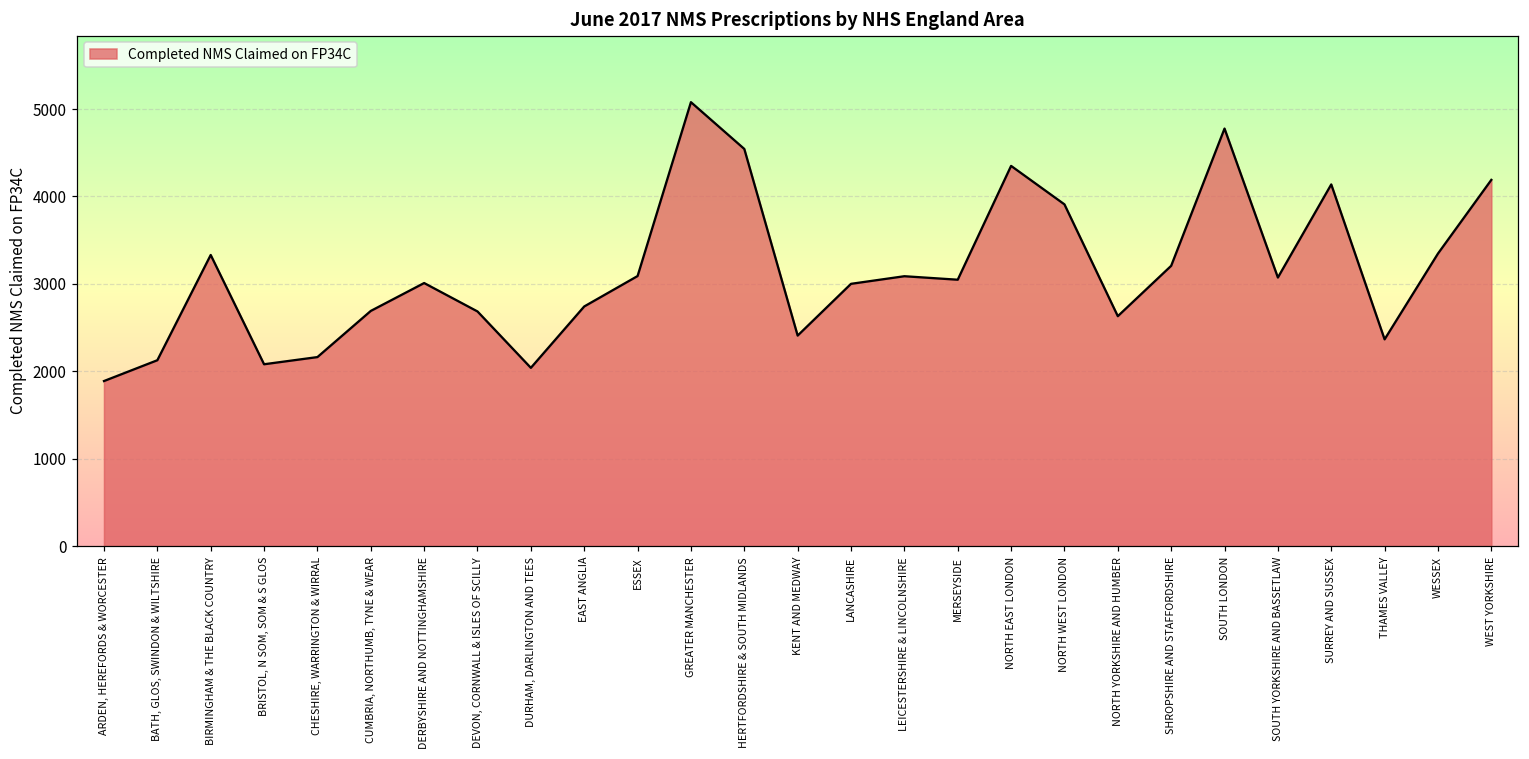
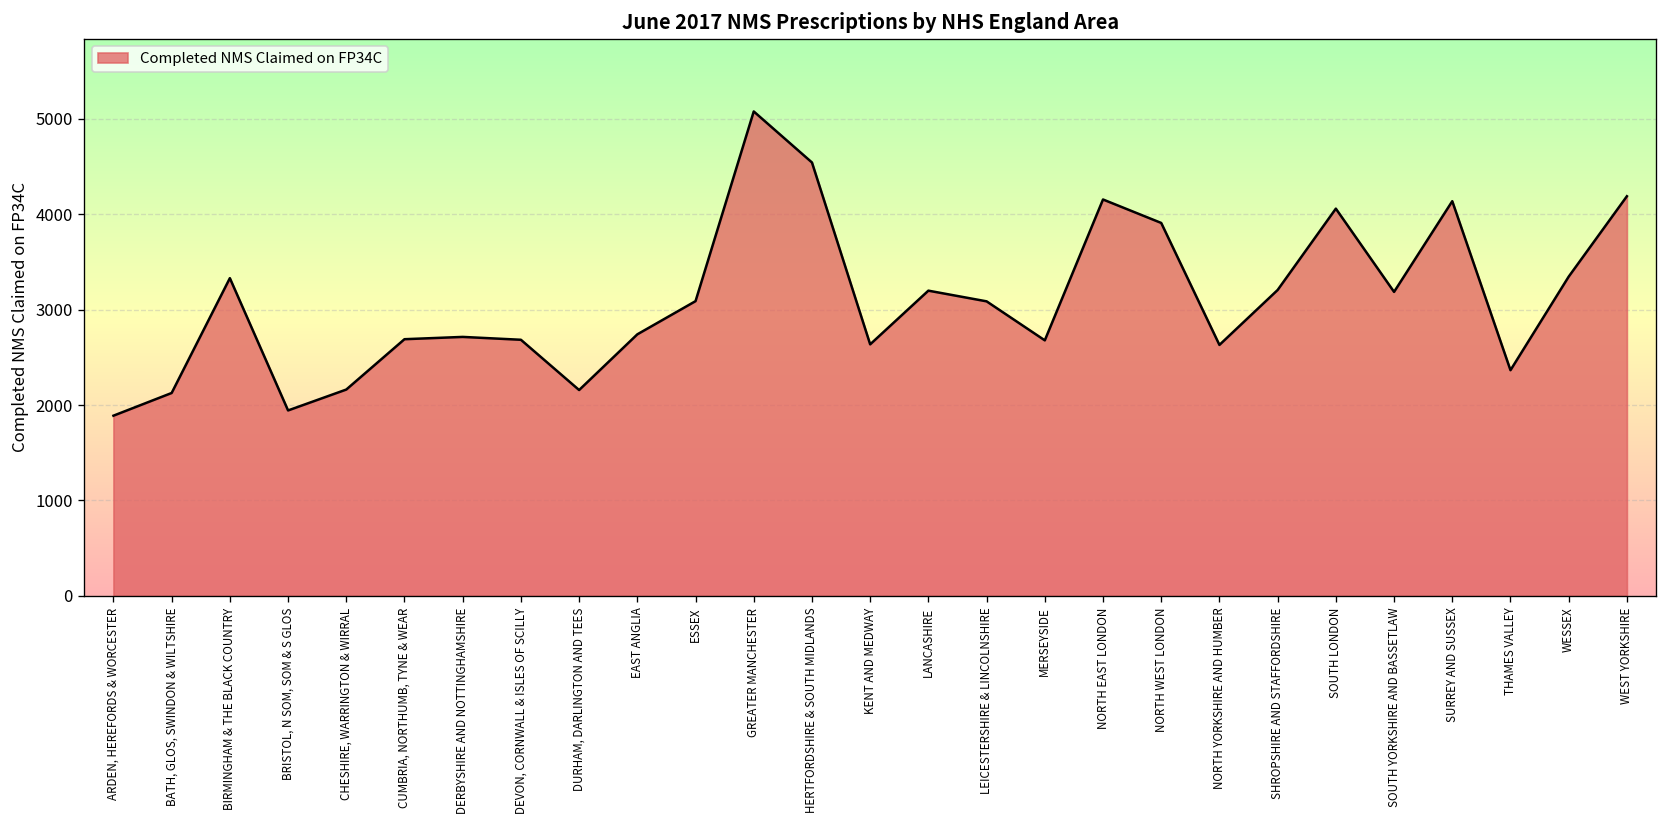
  {
    "ARDEN, HEREFORDS & WORCESTER": 1900,
    "BATH, GLOS, SWINDON & WILTSHIRE": 2100,
    "BIRMINGHAM & THE BLACK COUNTRY": 3300,
-   "BRISTOL, N SOM, SOM & S GLOS": 2100,
+   "BRISTOL, N SOM, SOM & S GLOS": 1900,
    "CHESHIRE, WARRINGTON & WIRRAL": 2200,
    "CUMBRIA, NORTHUMB, TYNE & WEAR": 2700,
-   "DERBYSHIRE AND NOTTINGHAMSHIRE": 3000,
+   "DERBYSHIRE AND NOTTINGHAMSHIRE": 2700,
    "DEVON, CORNWALL & ISLES OF SCILLY": 2700,
-   "DURHAM, DARLINGTON AND TEES": 2000,
+   "DURHAM, DARLINGTON AND TEES": 2200,
    "EAST ANGLIA": 2700,
    "ESSEX": 3100,
    "GREATER MANCHESTER": 5100,
    "HERTFORDSHIRE & SOUTH MIDLANDS": 4500,
-   "KENT AND MEDWAY": 2400,
-   "LANCASHIRE": 3000,
+   "KENT AND MEDWAY": 2600,
+   "LANCASHIRE": 3200,
    "LEICESTERSHIRE & LINCOLNSHIRE": 3100,
-   "MERSEYSIDE": 3000,
-   "NORTH EAST LONDON": 4400,
+   "MERSEYSIDE": 2700,
+   "NORTH EAST LONDON": 4200,
    "NORTH WEST LONDON": 3900,
    "NORTH YORKSHIRE AND HUMBER": 2600,
    "SHROPSHIRE AND STAFFORDSHIRE": 3200,
-   "SOUTH LONDON": 4800,
-   "SOUTH YORKSHIRE AND BASSETLAW": 3100,
+   "SOUTH LONDON": 4100,
+   "SOUTH YORKSHIRE AND BASSETLAW": 3200,
    "SURREY AND SUSSEX": 4100,
    "THAMES VALLEY": 2400,
    "WESSEX": 3300,
    "WEST YORKSHIRE": 4200
  }
